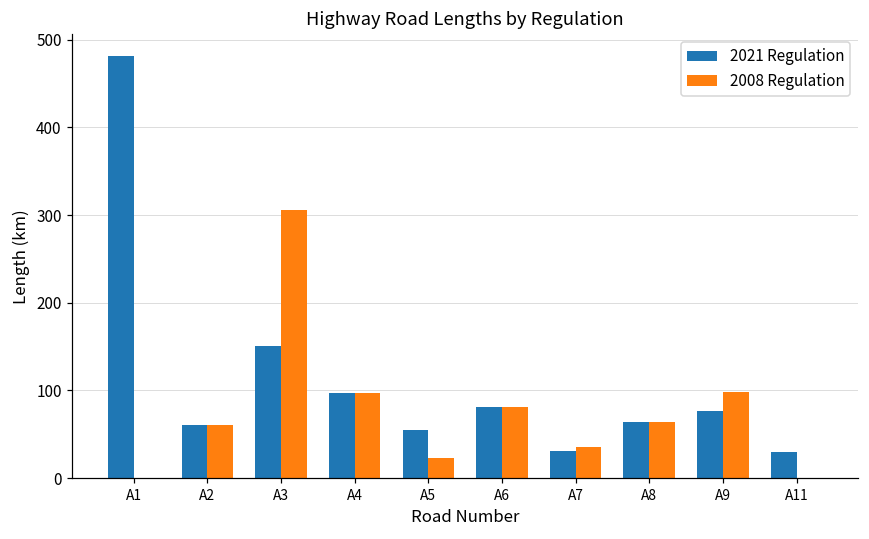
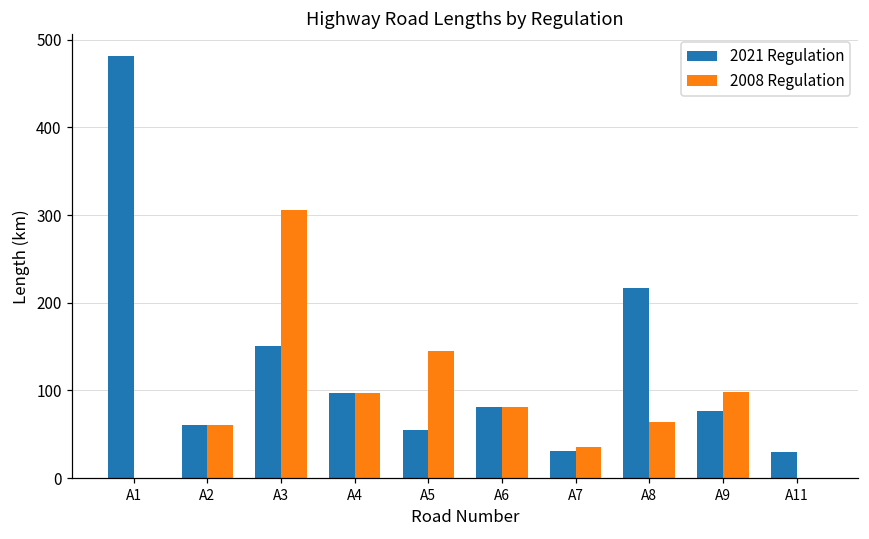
  {
    "2021 Regulation": {
      "A1": 480,
      "A2": 60,
      "A3": 150,
      "A4": 100,
      "A5": 60,
      "A6": 80,
      "A7": 30,
-     "A8": 60,
+     "A8": 220,
      "A9": 80,
      "A11": 30
    },
    "2008 Regulation": {
      "A1": 0,
      "A2": 60,
      "A3": 310,
      "A4": 100,
-     "A5": 20,
+     "A5": 150,
      "A6": 80,
      "A7": 40,
      "A8": 60,
      "A9": 100,
      "A11": 0
    }
  }
